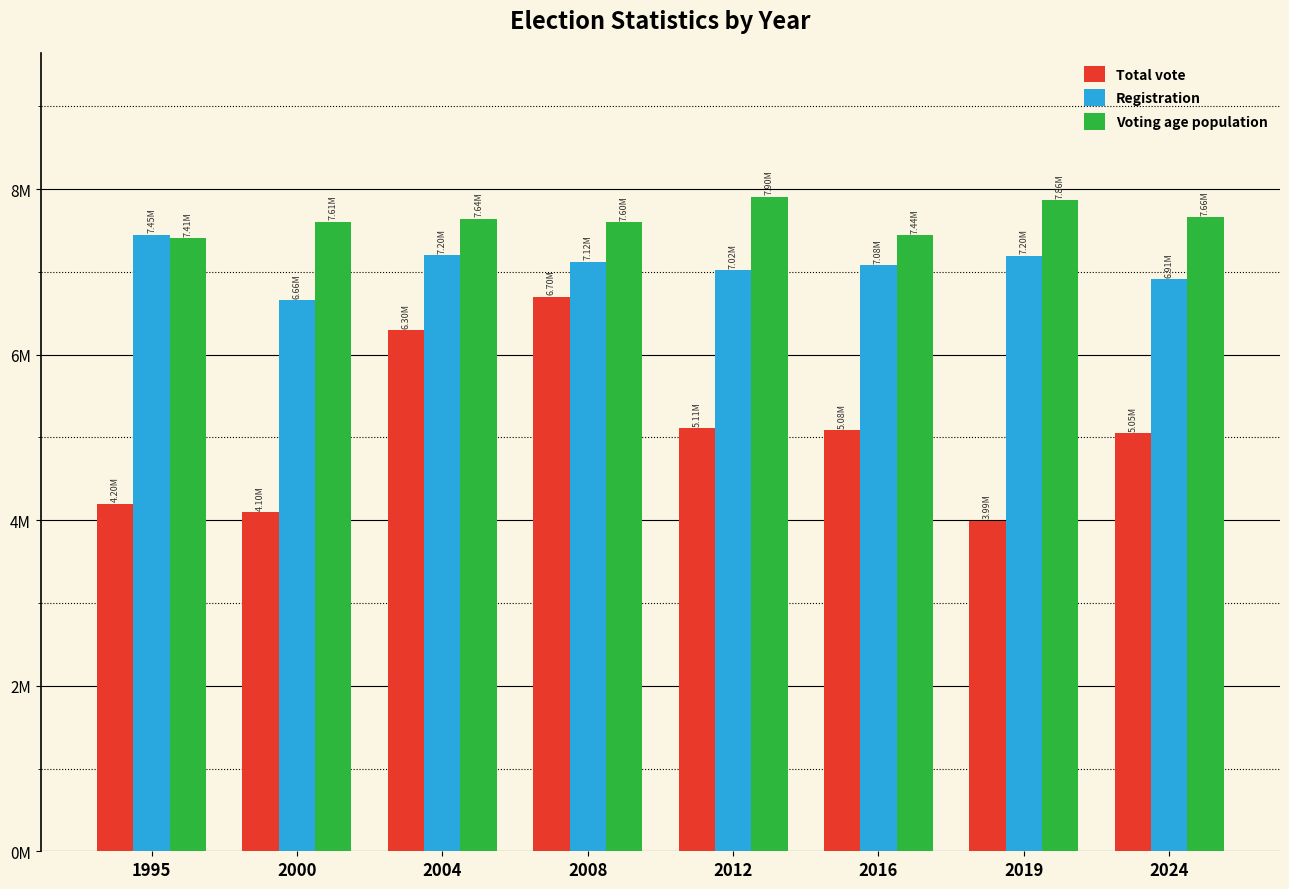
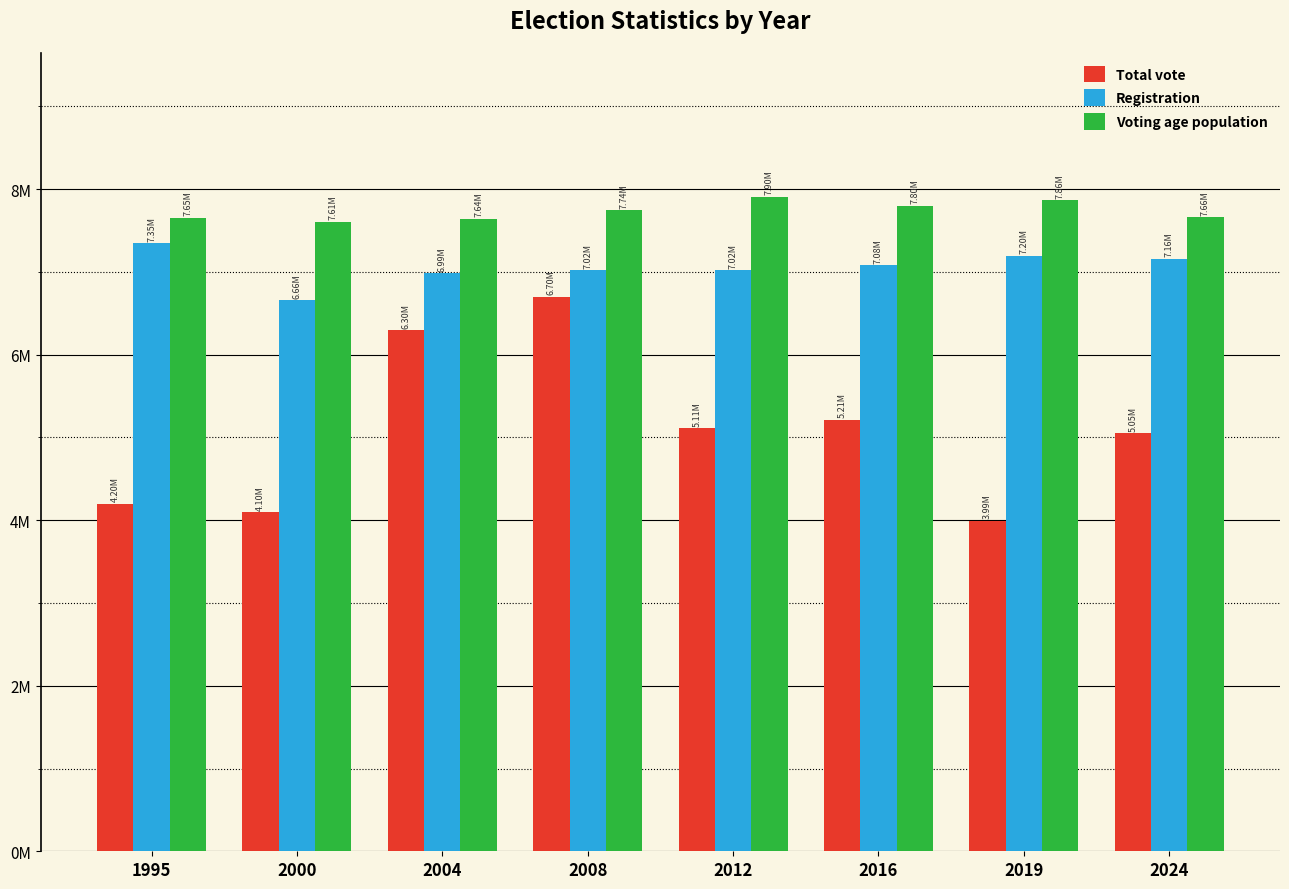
  {
    "Total vote": {
      "1995": "4.20M",
      "2000": "4.10M",
      "2004": "6.30M",
      "2008": "6.70M",
      "2012": "5.11M",
-     "2016": "5.08M",
+     "2016": "5.21M",
      "2019": "3.99M",
      "2024": "5.05M"
    },
    "Registration": {
-     "1995": "7.45M",
+     "1995": "7.35M",
      "2000": "6.66M",
-     "2004": "7.20M",
-     "2008": "7.12M",
+     "2004": "6.99M",
+     "2008": "7.02M",
      "2012": "7.02M",
      "2016": "7.08M",
      "2019": "7.20M",
-     "2024": "6.91M"
+     "2024": "7.16M"
    },
    "Voting age population": {
-     "1995": "7.41M",
+     "1995": "7.65M",
      "2000": "7.61M",
      "2004": "7.64M",
-     "2008": "7.60M",
+     "2008": "7.74M",
      "2012": "7.90M",
-     "2016": "7.44M",
+     "2016": "7.80M",
      "2019": "7.86M",
      "2024": "7.66M"
    }
  }
